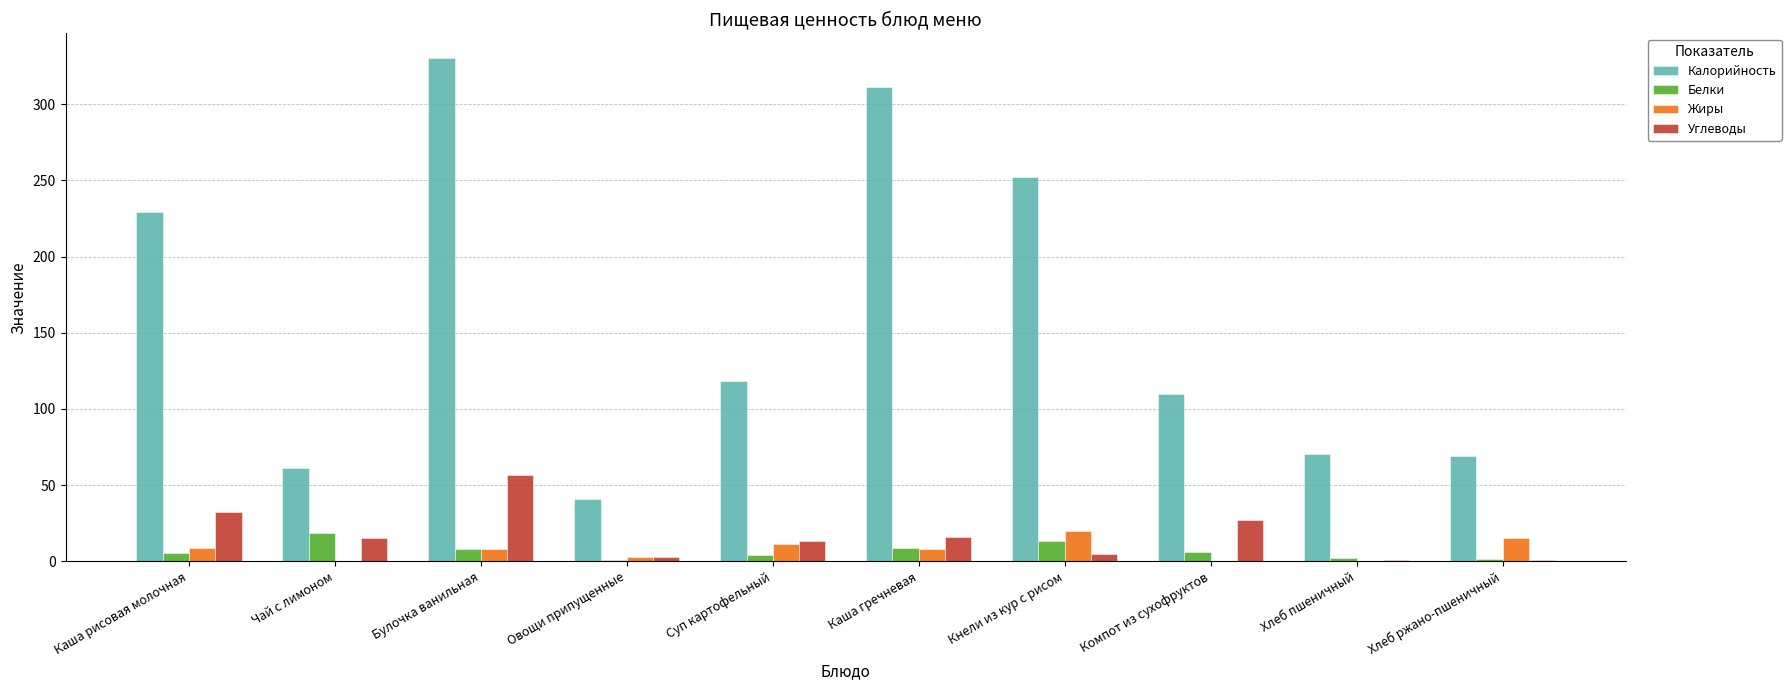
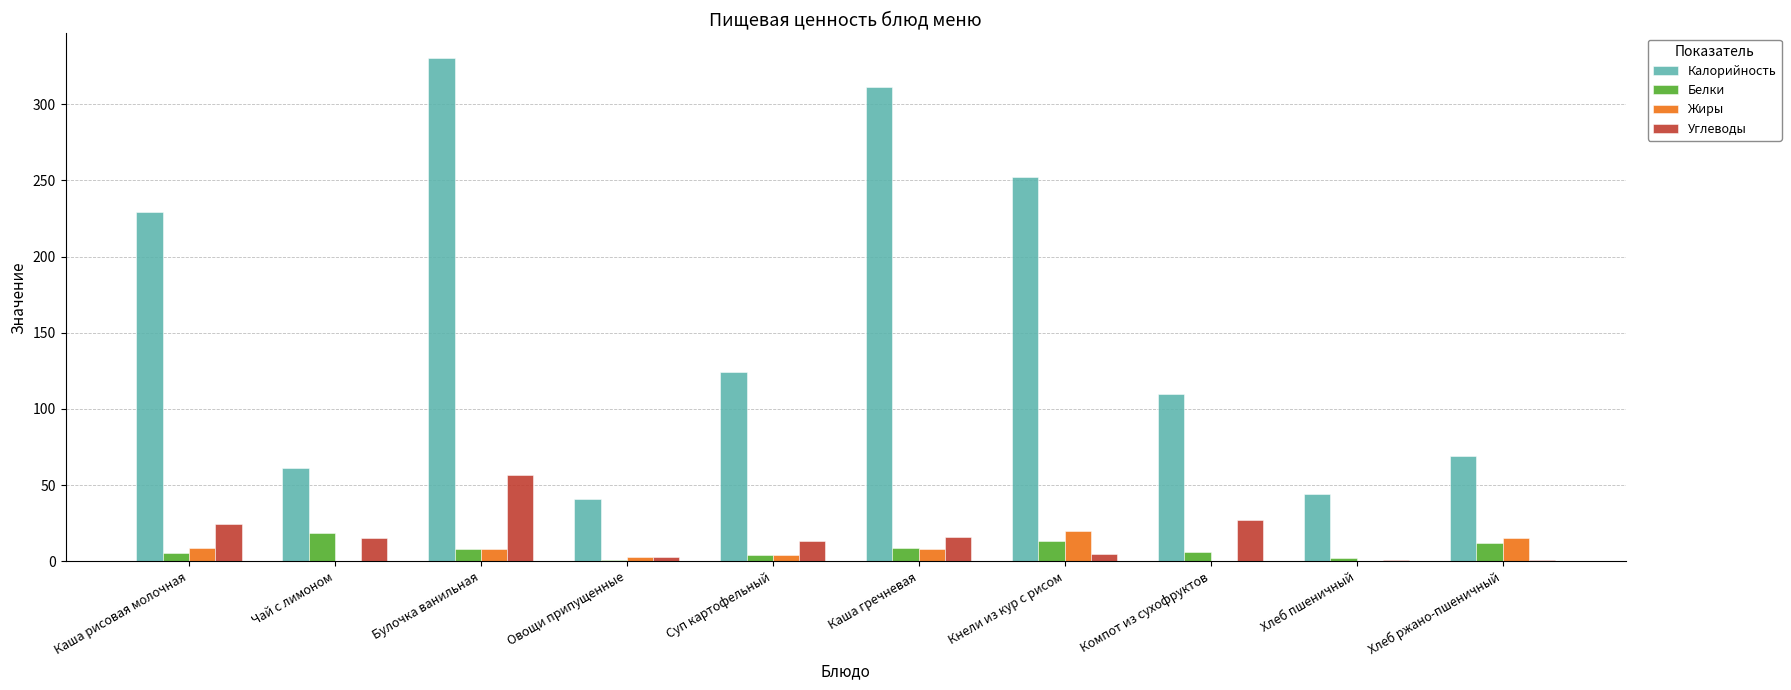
  {
    "Калорийность": {
      "Каша рисовая молочная": 229,
      "Чай с лимоном": 61,
      "Булочка ванильная": 330,
      "Овощи припущенные": 41,
-     "Суп картофельный": 119,
+     "Суп картофельный": 124,
      "Каша гречневая": 311,
      "Кнели из кур с рисом": 252,
      "Компот из сухофруктов": 110,
-     "Хлеб пшеничный": 70,
+     "Хлеб пшеничный": 44,
      "Хлеб ржано-пшеничный": 69
    },
    "Белки": {
      "Каша рисовая молочная": 6,
      "Чай с лимоном": 18,
      "Булочка ванильная": 8,
      "Суп картофельный": 4,
      "Каша гречневая": 9,
      "Кнели из кур с рисом": 13,
      "Компот из сухофруктов": 6,
      "Хлеб пшеничный": 2,
-     "Хлеб ржано-пшеничный": 2
+     "Хлеб ржано-пшеничный": 12
    },
    "Жиры": {
      "Каша рисовая молочная": 9,
      "Чай с лимоном": 0,
      "Булочка ванильная": 8,
      "Овощи припущенные": 3,
-     "Суп картофельный": 12,
+     "Суп картофельный": 4,
      "Каша гречневая": 8,
      "Кнели из кур с рисом": 20,
      "Компот из сухофруктов": 0,
      "Хлеб ржано-пшеничный": 16
    },
    "Углеводы": {
-     "Каша рисовая молочная": 32,
+     "Каша рисовая молочная": 24,
      "Чай с лимоном": 15,
      "Булочка ванильная": 57,
      "Овощи припущенные": 3,
      "Суп картофельный": 13,
      "Каша гречневая": 16,
      "Кнели из кур с рисом": 5,
      "Компот из сухофруктов": 27
    }
  }
